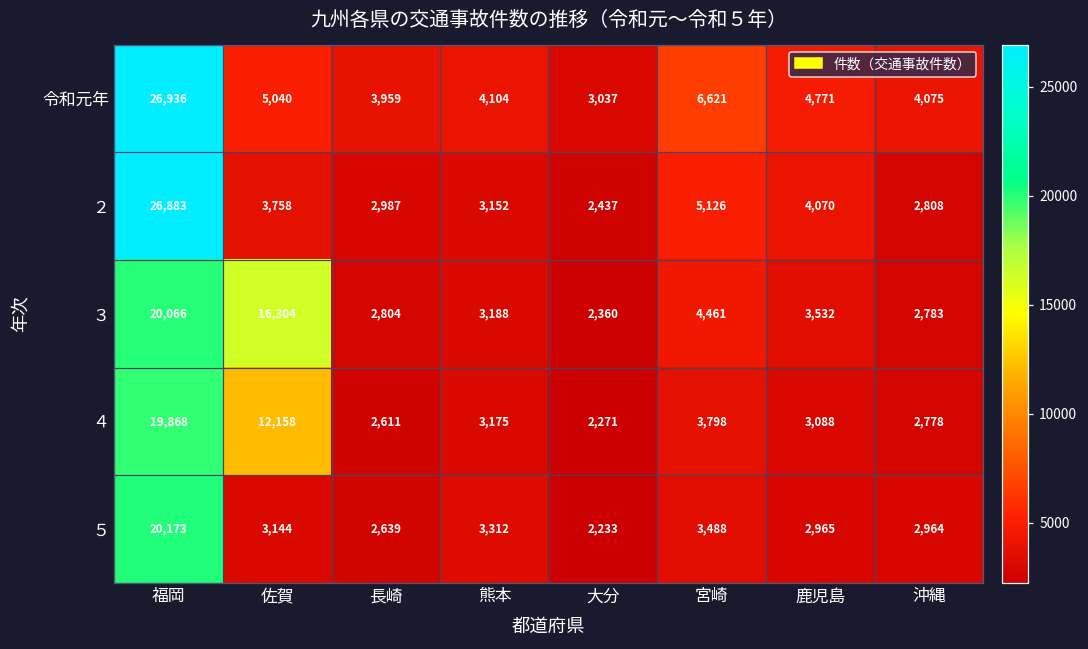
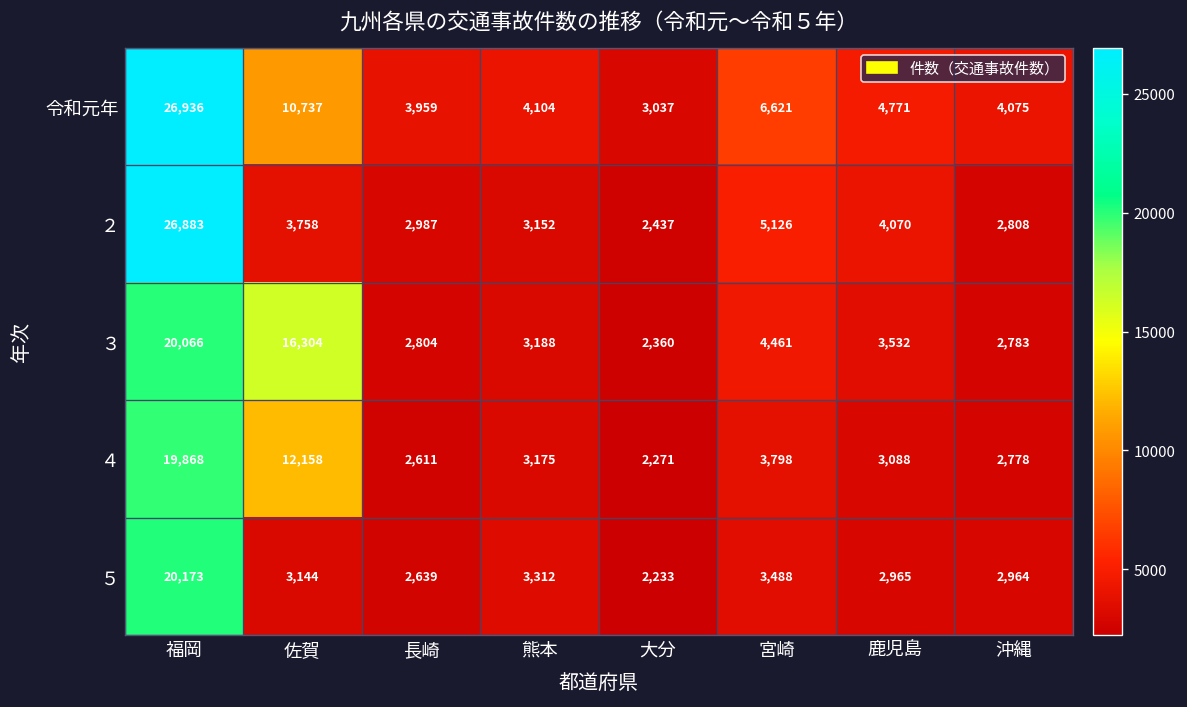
  {
    "令和元年": {
      "福岡": "26,936",
-     "佐賀": "5,040",
+     "佐賀": "10,737",
      "長崎": "3,959",
      "熊本": "4,104",
      "大分": "3,037",
      "宮崎": "6,621",
      "鹿児島": "4,771",
      "沖縄": "4,075"
    },
    "２": {
      "福岡": "26,883",
      "佐賀": "3,758",
      "長崎": "2,987",
      "熊本": "3,152",
      "大分": "2,437",
      "宮崎": "5,126",
      "鹿児島": "4,070",
      "沖縄": "2,808"
    },
    "３": {
      "福岡": "20,066",
      "佐賀": "16,304",
      "長崎": "2,804",
      "熊本": "3,188",
      "大分": "2,360",
      "宮崎": "4,461",
      "鹿児島": "3,532",
      "沖縄": "2,783"
    },
    "４": {
      "福岡": "19,868",
      "佐賀": "12,158",
      "長崎": "2,611",
      "熊本": "3,175",
      "大分": "2,271",
      "宮崎": "3,798",
      "鹿児島": "3,088",
      "沖縄": "2,778"
    },
    "５": {
      "福岡": "20,173",
      "佐賀": "3,144",
      "長崎": "2,639",
      "熊本": "3,312",
      "大分": "2,233",
      "宮崎": "3,488",
      "鹿児島": "2,965",
      "沖縄": "2,964"
    }
  }
